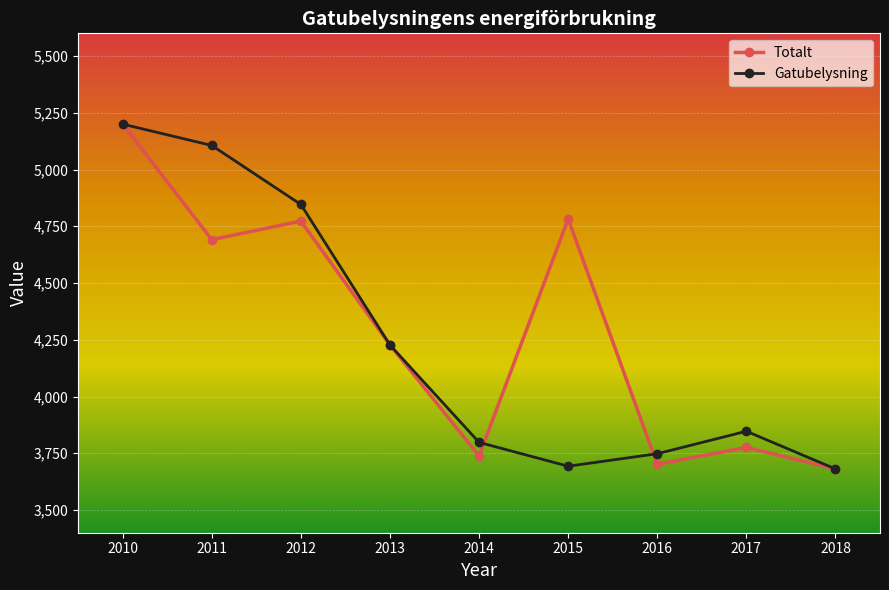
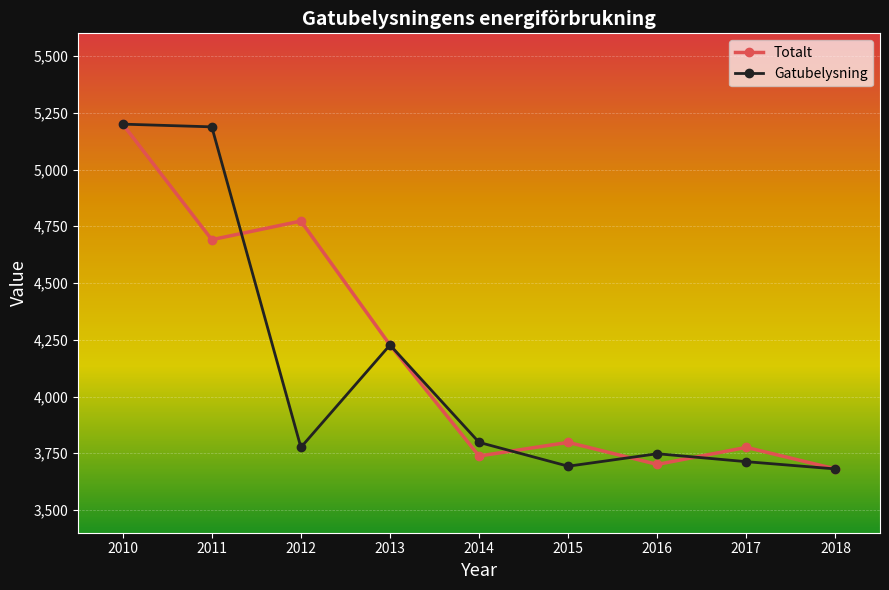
  {
    "Totalt": {
      "2011": "4,690",
      "2012": "4,770",
      "2014": "3,740",
-     "2015": "4,780",
+     "2015": "3,800",
      "2016": "3,700",
      "2017": "3,780"
    },
    "Gatubelysning": {
-     "2011": "5,110",
-     "2012": "4,850",
+     "2011": "5,190",
+     "2012": "3,780",
      "2014": "3,800",
      "2015": "3,690",
      "2016": "3,750",
-     "2017": "3,850"
+     "2017": "3,710"
    }
  }
